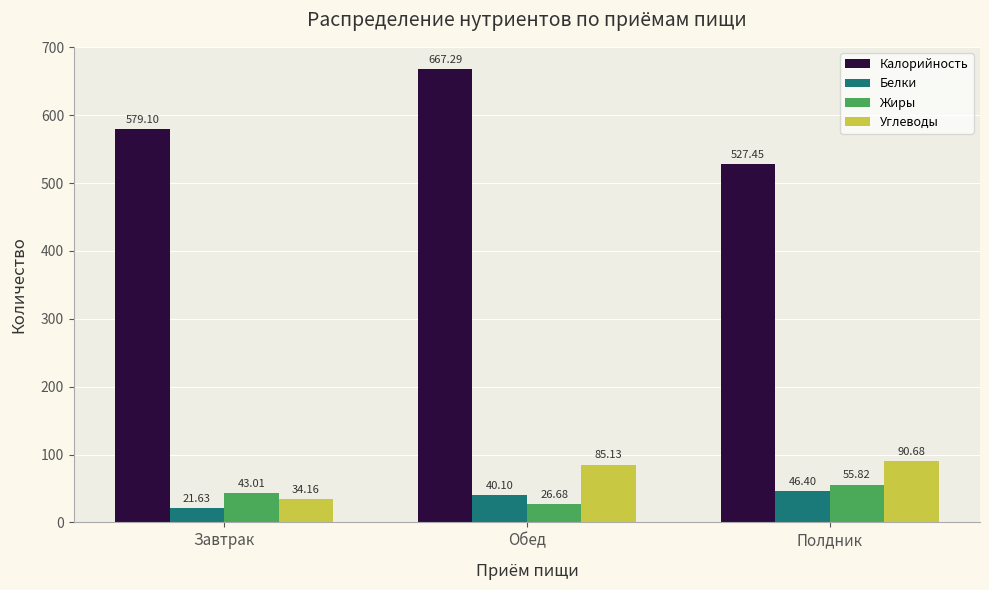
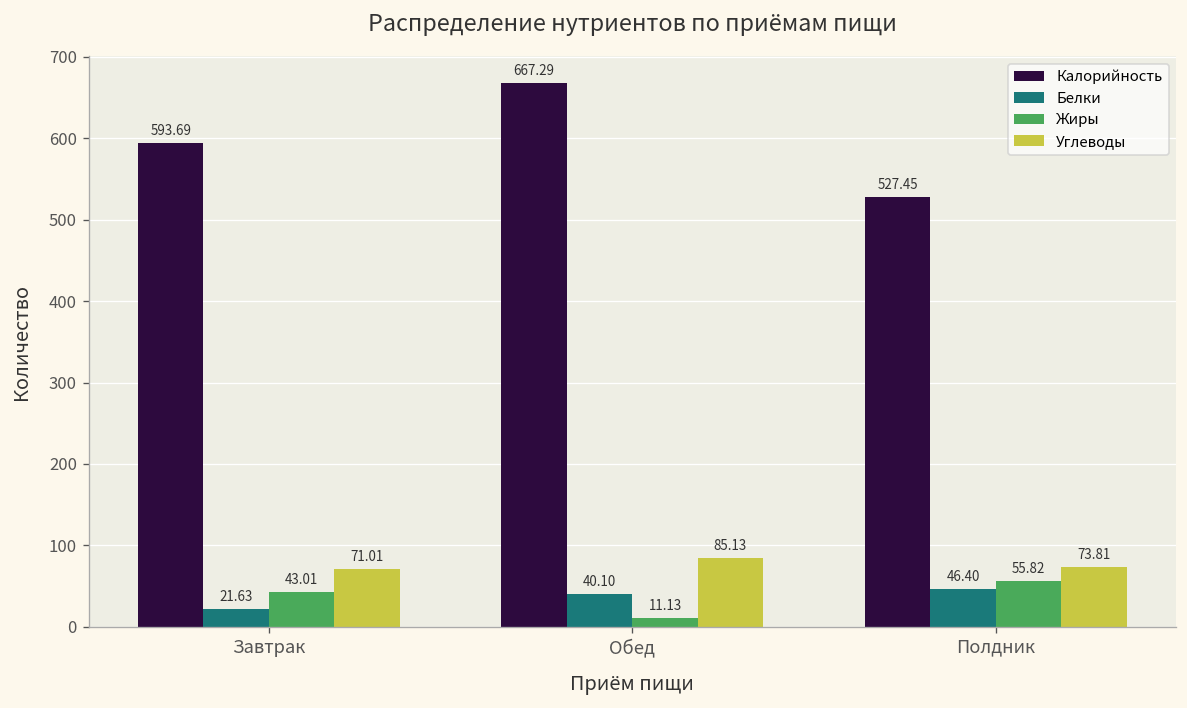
  {
    "Калорийность": {
-     "Завтрак": 579.10,
+     "Завтрак": 593.69,
      "Обед": 667.29,
      "Полдник": 527.45
    },
    "Белки": {
      "Завтрак": 21.63,
      "Обед": 40.10,
      "Полдник": 46.40
    },
    "Жиры": {
      "Завтрак": 43.01,
-     "Обед": 26.68,
+     "Обед": 11.13,
      "Полдник": 55.82
    },
    "Углеводы": {
-     "Завтрак": 34.16,
+     "Завтрак": 71.01,
      "Обед": 85.13,
-     "Полдник": 90.68
+     "Полдник": 73.81
    }
  }
